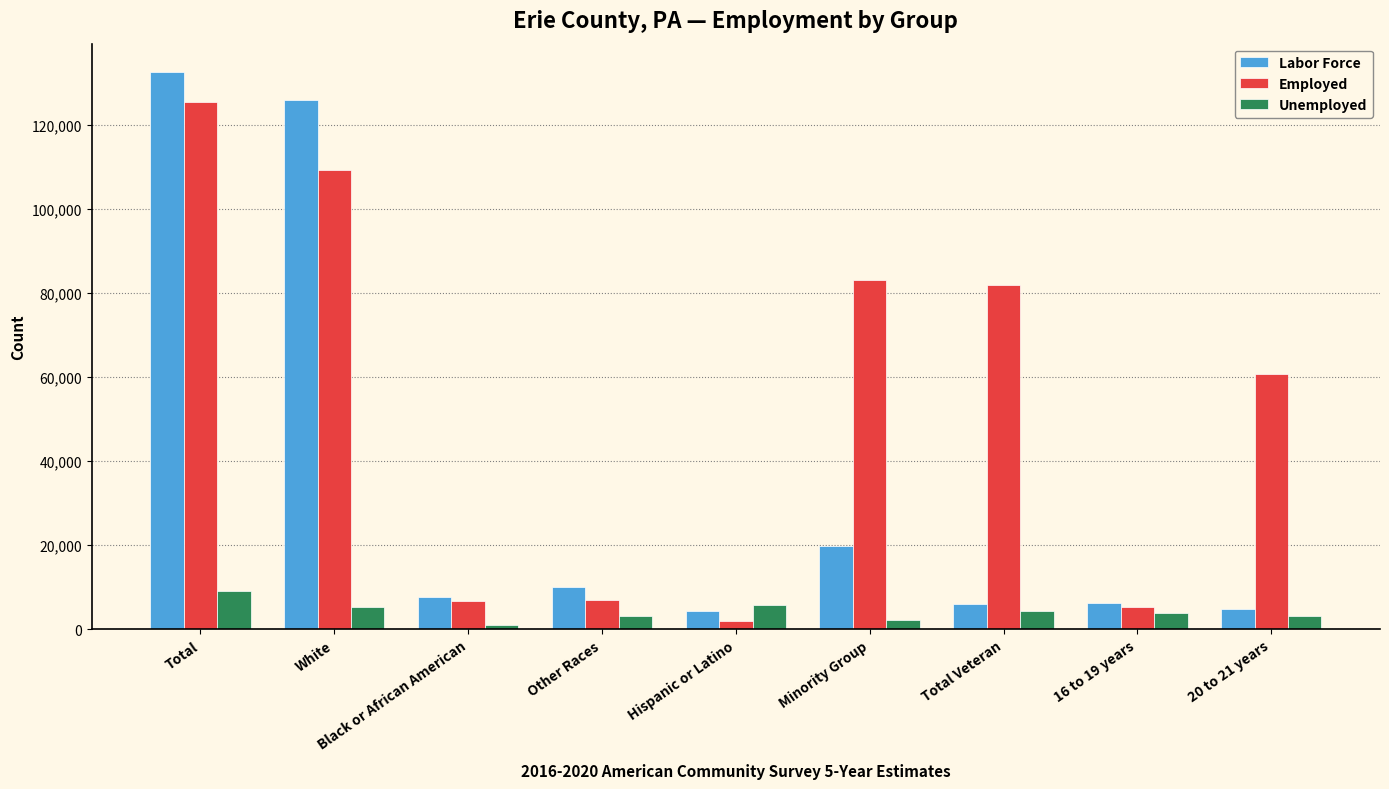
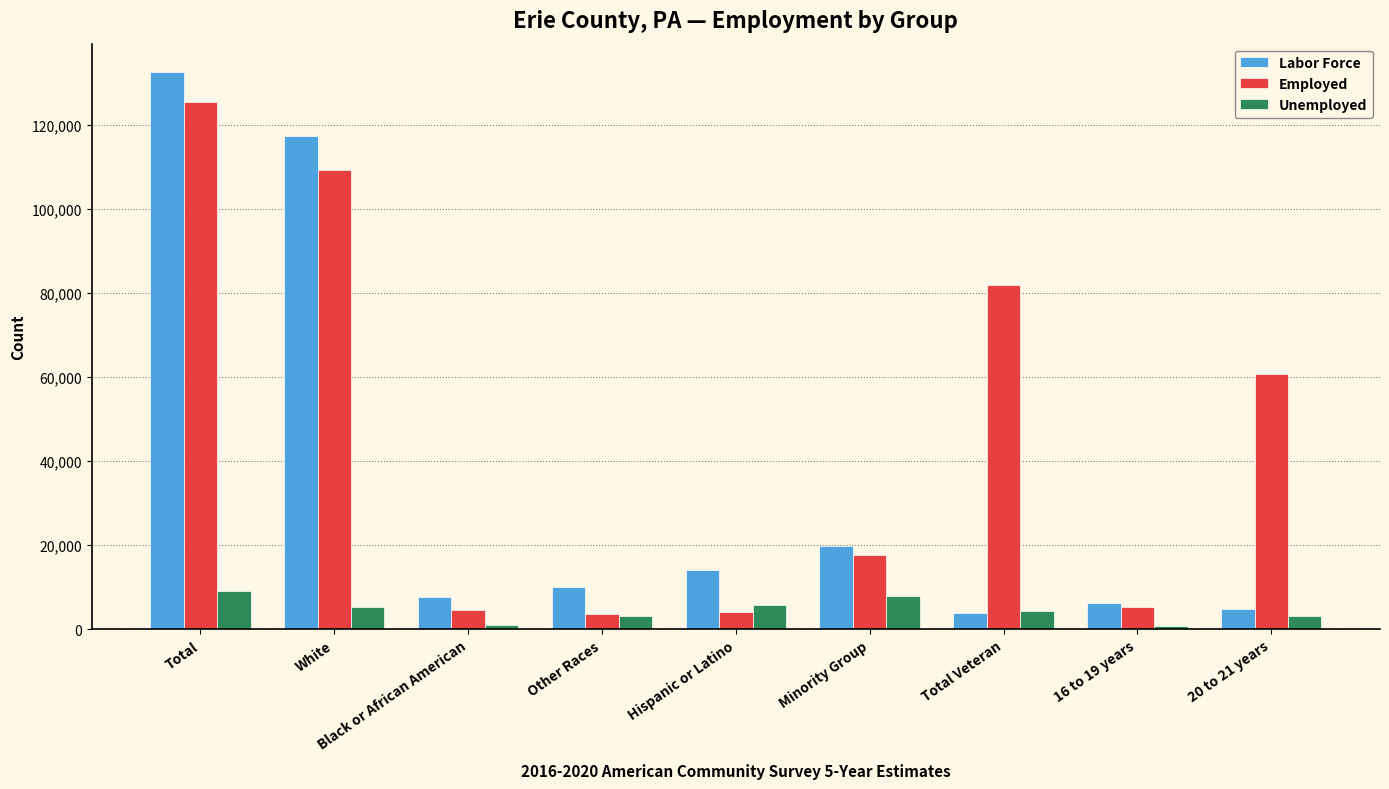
  {
    "Labor Force": {
      "Total": "133,000",
-     "White": "126,000",
+     "White": "117,000",
      "Black or African American": "8,000",
      "Other Races": "10,000",
-     "Hispanic or Latino": "4,000",
+     "Hispanic or Latino": "14,000",
      "Minority Group": "20,000",
-     "Total Veteran": "6,000",
+     "Total Veteran": "4,000",
      "16 to 19 years": "6,000",
      "20 to 21 years": "5,000"
    },
    "Employed": {
      "Total": "126,000",
      "White": "109,000",
-     "Black or African American": "7,000",
-     "Other Races": "7,000",
-     "Hispanic or Latino": "2,000",
-     "Minority Group": "83,000",
+     "Black or African American": "5,000",
+     "Other Races": "4,000",
+     "Hispanic or Latino": "4,000",
+     "Minority Group": "18,000",
      "Total Veteran": "82,000",
      "16 to 19 years": "5,000",
      "20 to 21 years": "61,000"
    },
    "Unemployed": {
      "Total": "9,000",
      "White": "5,000",
      "Black or African American": "1,000",
      "Other Races": "3,000",
      "Hispanic or Latino": "6,000",
-     "Minority Group": "2,000",
+     "Minority Group": "8,000",
      "Total Veteran": "4,000",
-     "16 to 19 years": "4,000",
+     "16 to 19 years": "1,000",
      "20 to 21 years": "3,000"
    }
  }
